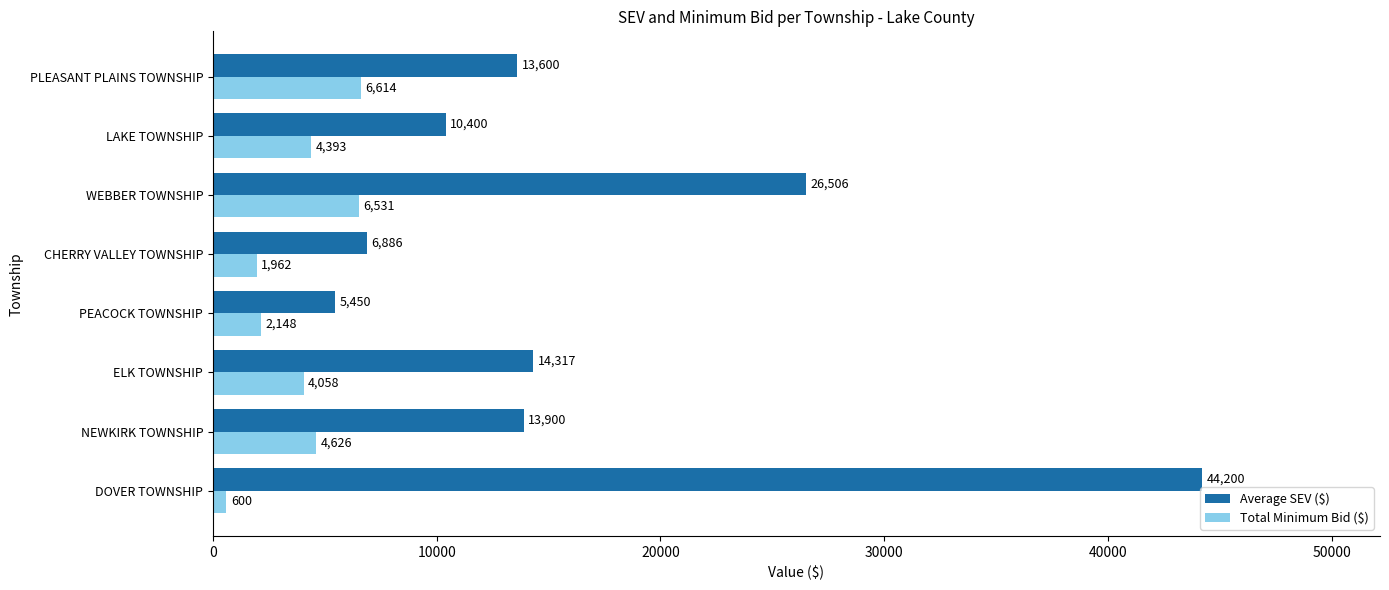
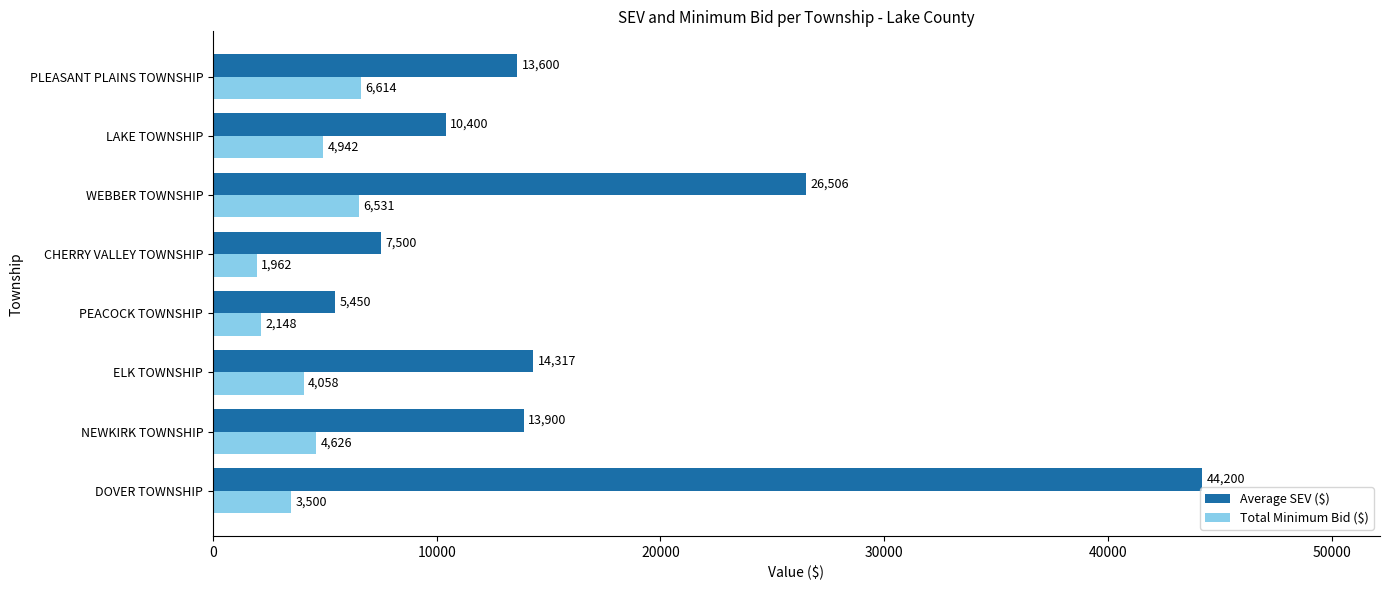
  {
    "Average SEV ($)": {
      "PLEASANT PLAINS TOWNSHIP": "13,600",
      "LAKE TOWNSHIP": "10,400",
      "WEBBER TOWNSHIP": "26,506",
-     "CHERRY VALLEY TOWNSHIP": "6,886",
+     "CHERRY VALLEY TOWNSHIP": "7,500",
      "PEACOCK TOWNSHIP": "5,450",
      "ELK TOWNSHIP": "14,317",
      "NEWKIRK TOWNSHIP": "13,900",
      "DOVER TOWNSHIP": "44,200"
    },
    "Total Minimum Bid ($)": {
      "PLEASANT PLAINS TOWNSHIP": "6,614",
-     "LAKE TOWNSHIP": "4,393",
+     "LAKE TOWNSHIP": "4,942",
      "WEBBER TOWNSHIP": "6,531",
      "CHERRY VALLEY TOWNSHIP": "1,962",
      "PEACOCK TOWNSHIP": "2,148",
      "ELK TOWNSHIP": "4,058",
      "NEWKIRK TOWNSHIP": "4,626",
-     "DOVER TOWNSHIP": "600"
+     "DOVER TOWNSHIP": "3,500"
    }
  }
